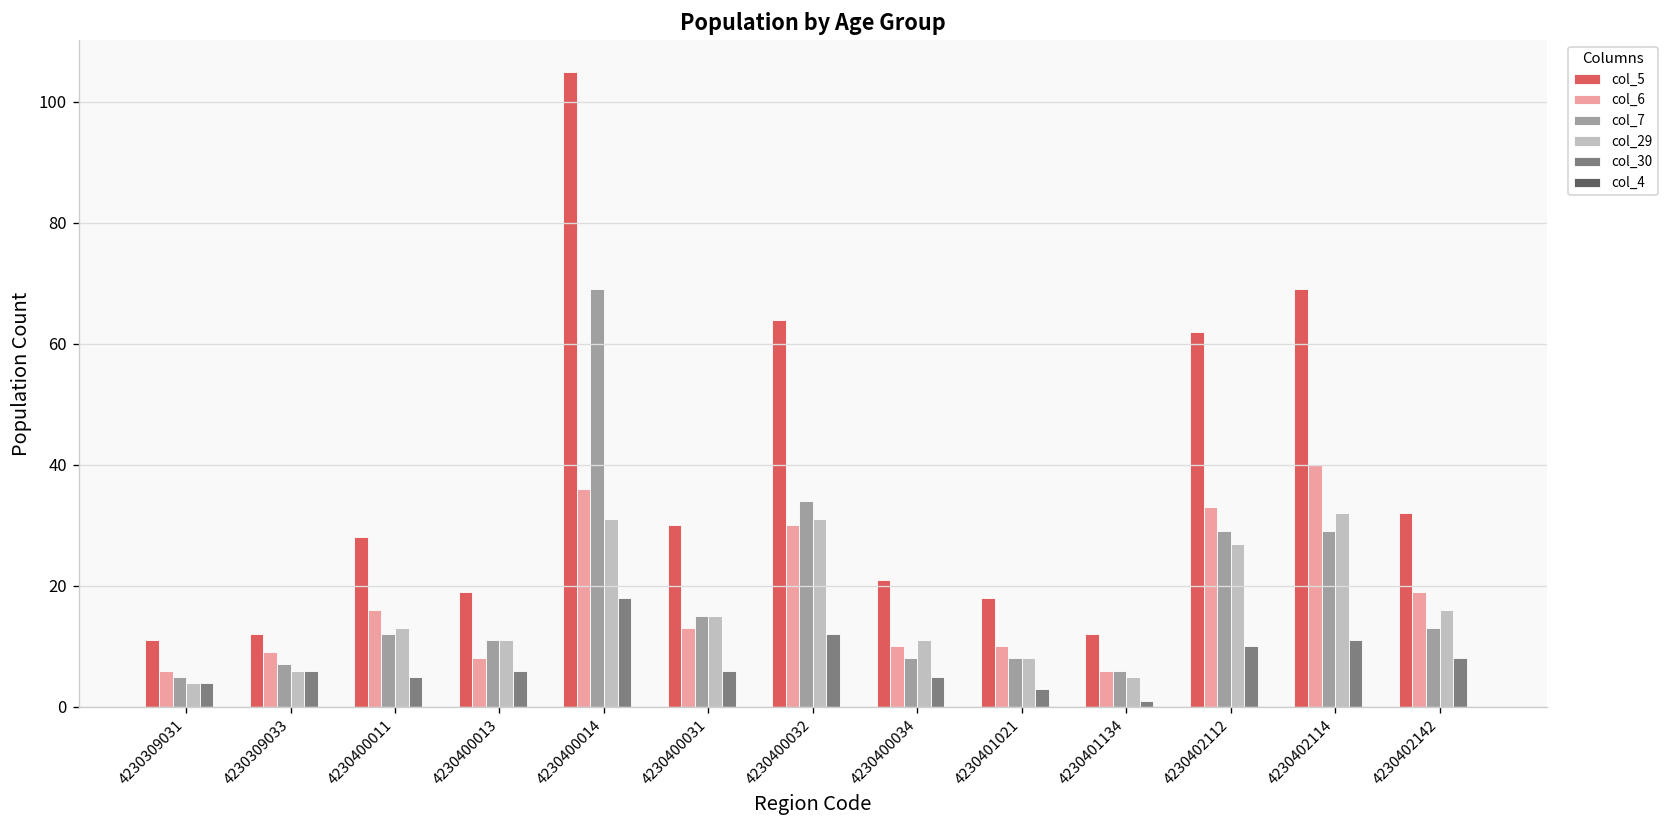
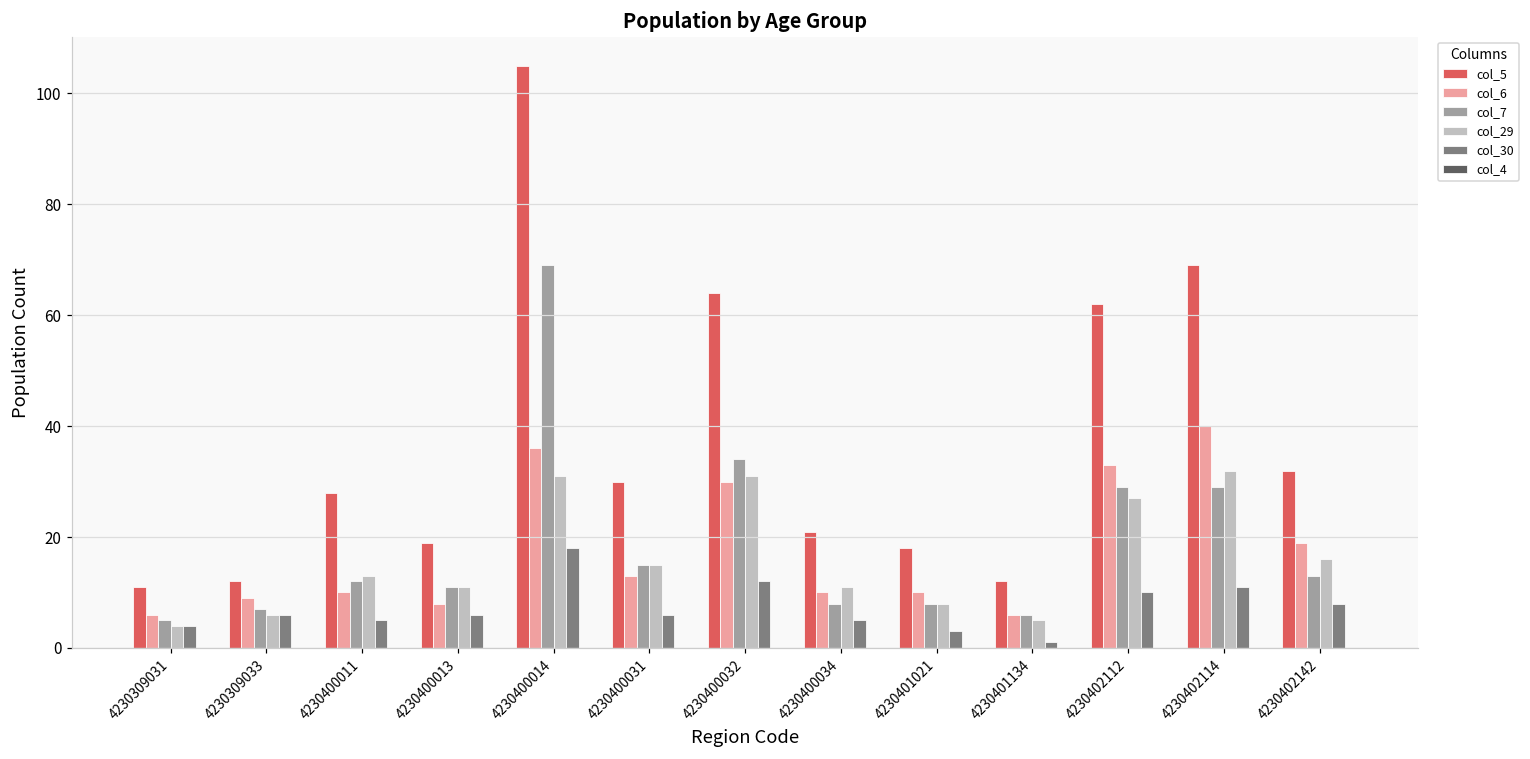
  {
    "col_5": {
      "4230309031": 11,
      "4230309033": 12,
      "4230400011": 28,
      "4230400013": 19,
      "4230400014": 105,
      "4230400031": 30,
      "4230400032": 64,
      "4230400034": 21,
      "4230401021": 18,
      "4230401134": 12,
      "4230402112": 62,
      "4230402114": 69,
      "4230402142": 32
    },
    "col_6": {
      "4230309031": 6,
      "4230309033": 9,
-     "4230400011": 16,
+     "4230400011": 10,
      "4230400013": 8,
      "4230400014": 36,
      "4230400031": 13,
      "4230400032": 30,
      "4230400034": 10,
      "4230401021": 10,
      "4230401134": 6,
      "4230402112": 33,
      "4230402114": 40,
      "4230402142": 19
    }
  }
